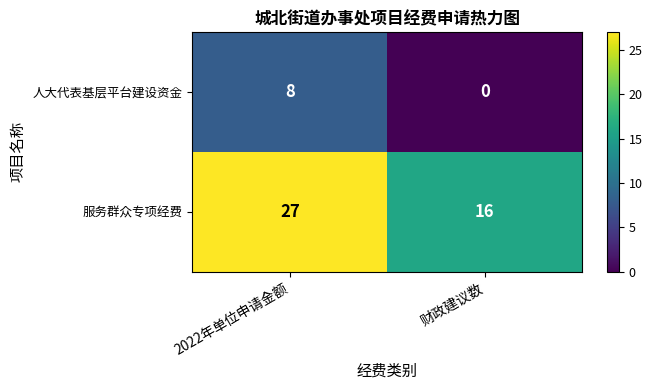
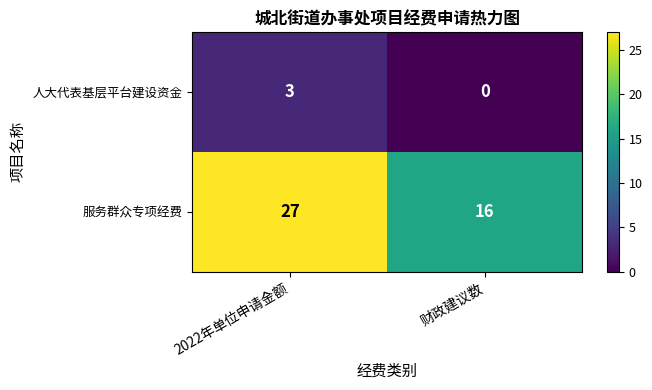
  {
    "人大代表基层平台建设资金": {
-     "2022年单位申请金额": 8,
+     "2022年单位申请金额": 3,
      "财政建议数": 0
    },
    "服务群众专项经费": {
      "2022年单位申请金额": 27,
      "财政建议数": 16
    }
  }
